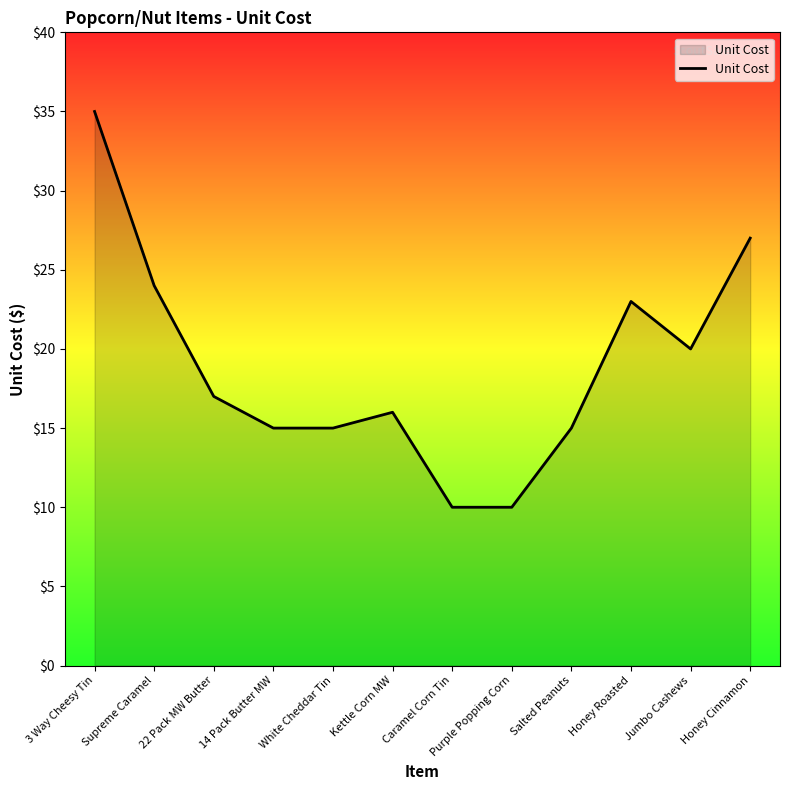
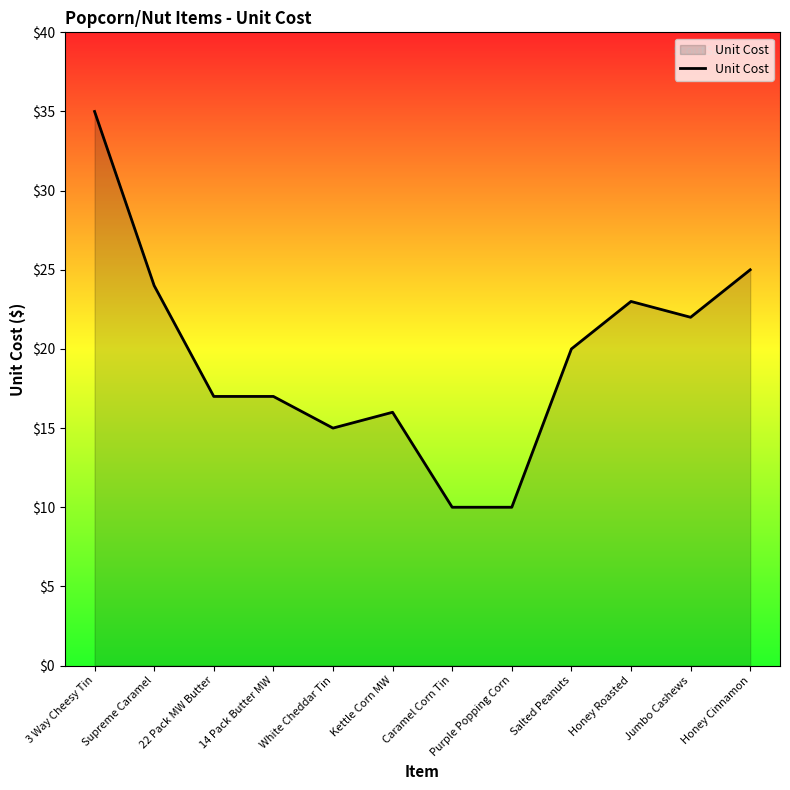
  {
    "3 Way Cheesy Tin": "$35",
    "Supreme Caramel": "$24",
    "22 Pack MW Butter": "$17",
-   "14 Pack Butter MW": "$15",
+   "14 Pack Butter MW": "$17",
    "White Cheddar Tin": "$15",
    "Kettle Corn MW": "$16",
    "Caramel Corn Tin": "$10",
    "Purple Popping Corn": "$10",
-   "Salted Peanuts": "$15",
+   "Salted Peanuts": "$20",
    "Honey Roasted": "$23",
-   "Jumbo Cashews": "$20",
-   "Honey Cinnamon": "$27"
+   "Jumbo Cashews": "$22",
+   "Honey Cinnamon": "$25"
  }
